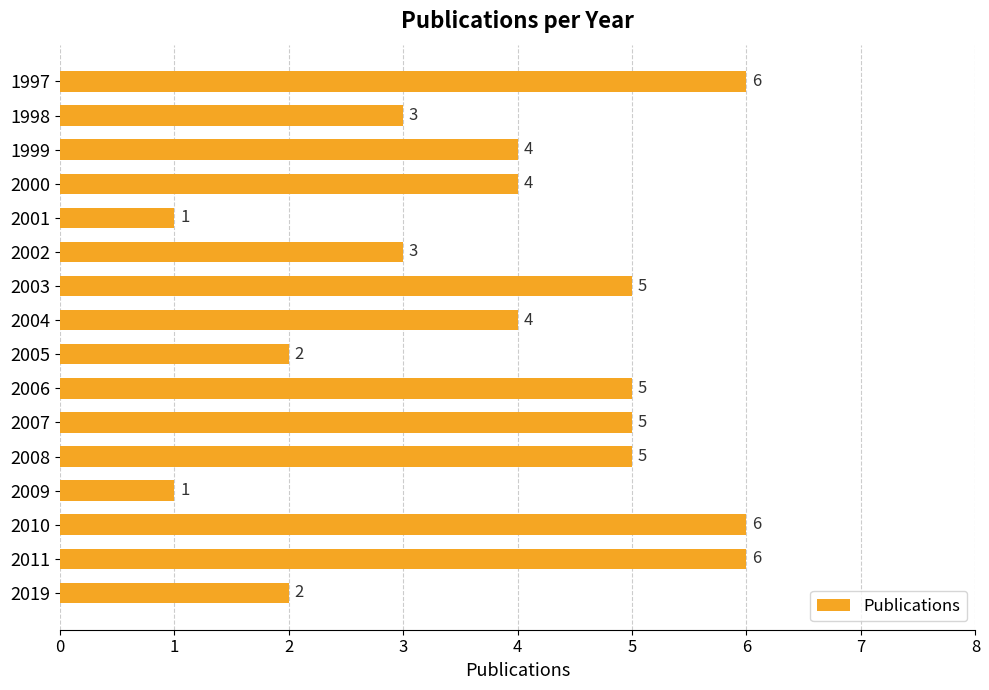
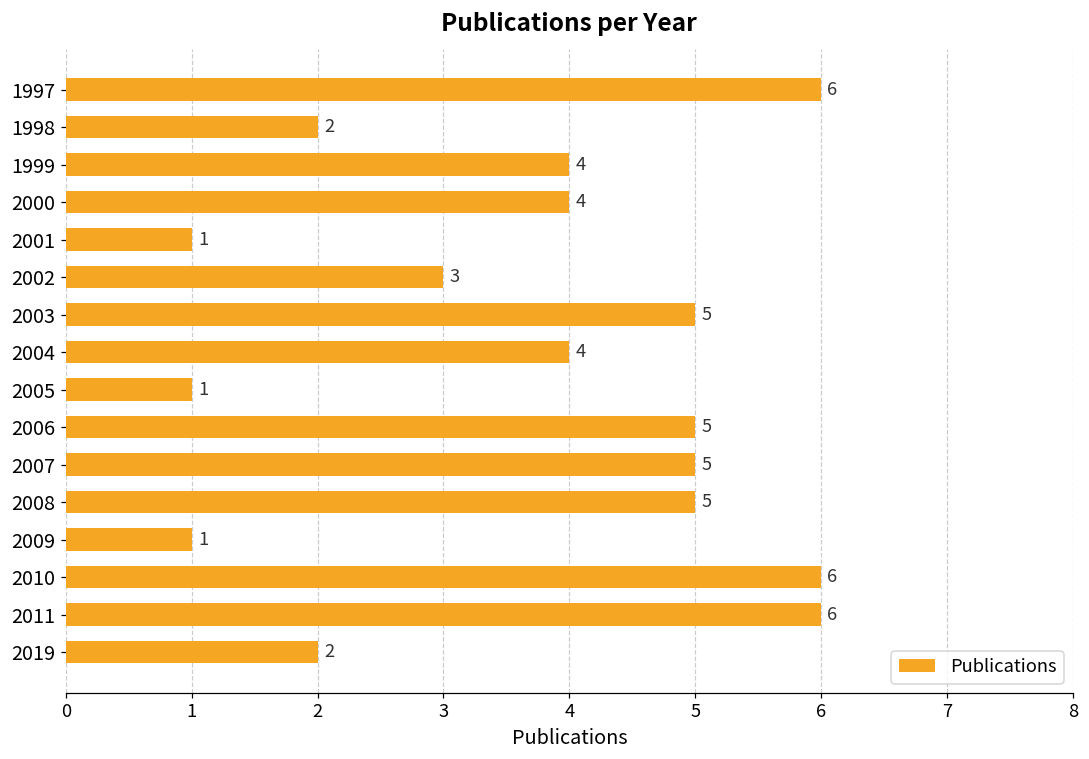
  {
    "1997": 6,
-   "1998": 3,
+   "1998": 2,
    "1999": 4,
    "2000": 4,
    "2001": 1,
    "2002": 3,
    "2003": 5,
    "2004": 4,
-   "2005": 2,
+   "2005": 1,
    "2006": 5,
    "2007": 5,
    "2008": 5,
    "2009": 1,
    "2010": 6,
    "2011": 6,
    "2019": 2
  }
